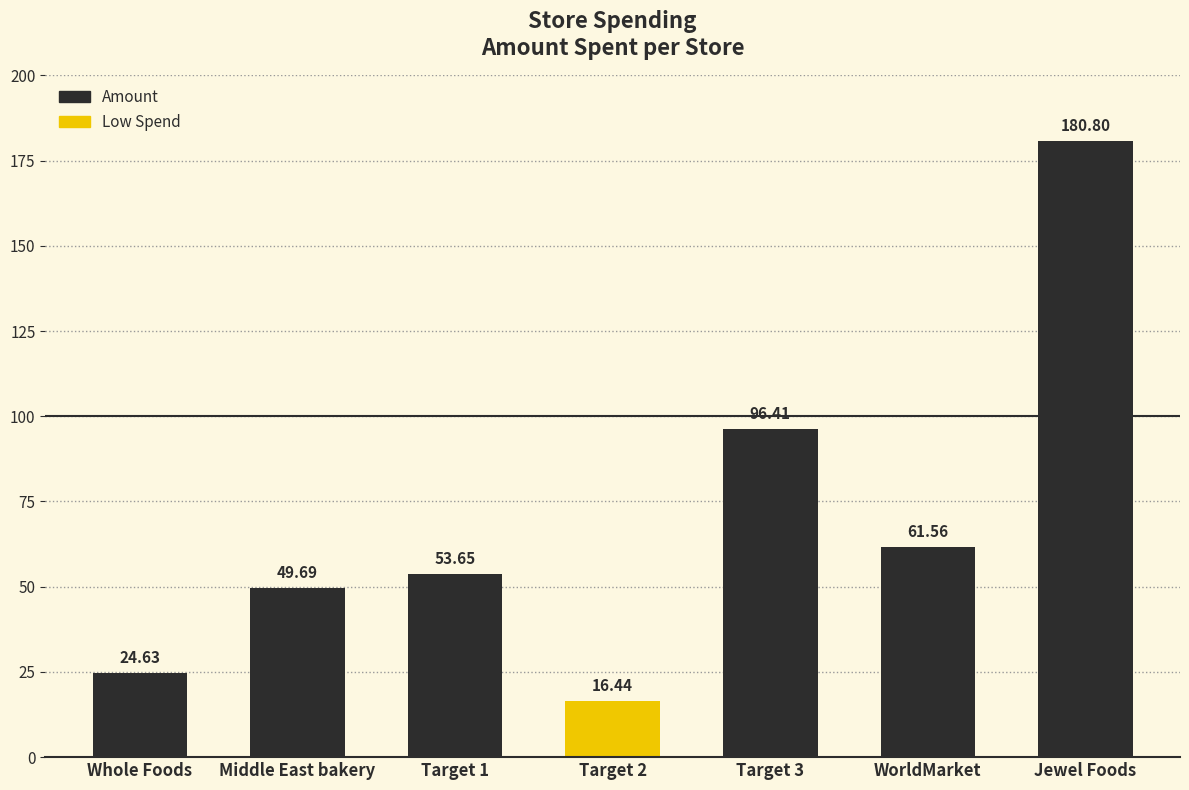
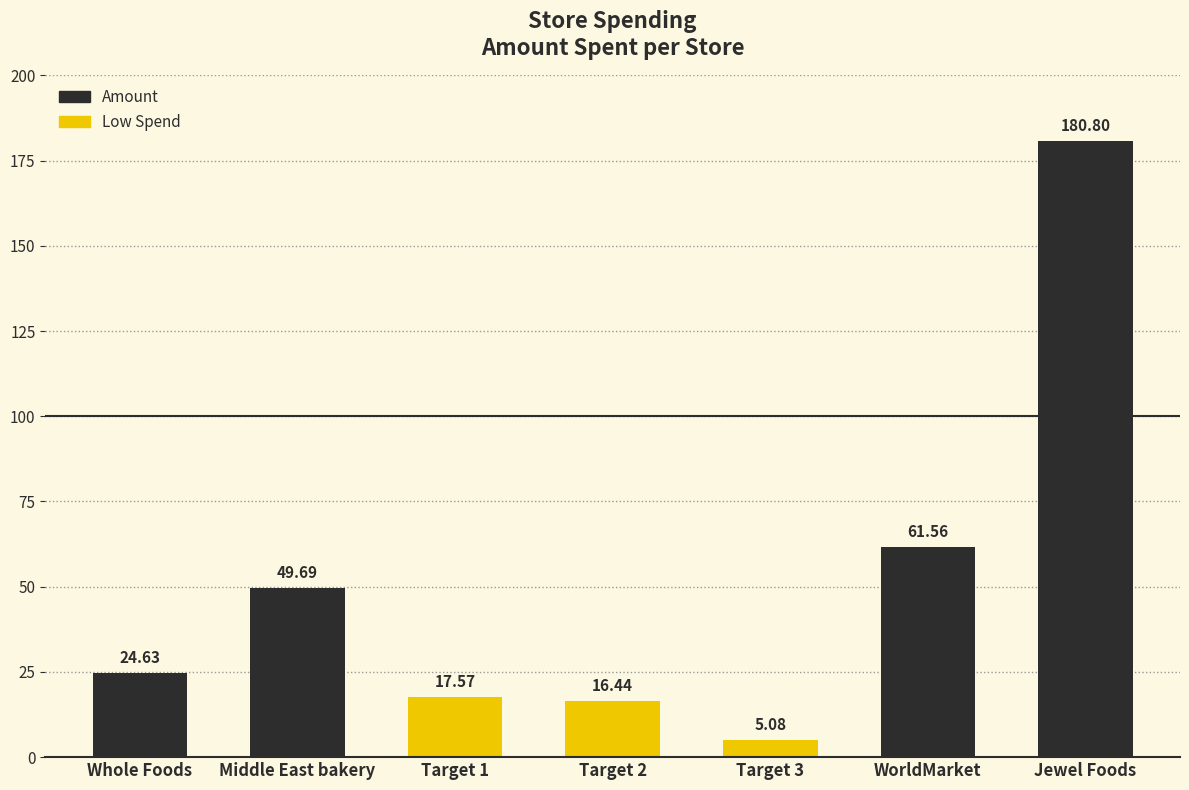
  {
    "Whole Foods": 24.63,
    "Middle East bakery": 49.69,
-   "Target 1": 53.65,
+   "Target 1": 17.57,
    "Target 2": 16.44,
-   "Target 3": 96.41,
+   "Target 3": 5.08,
    "WorldMarket": 61.56,
    "Jewel Foods": 180.80
  }
